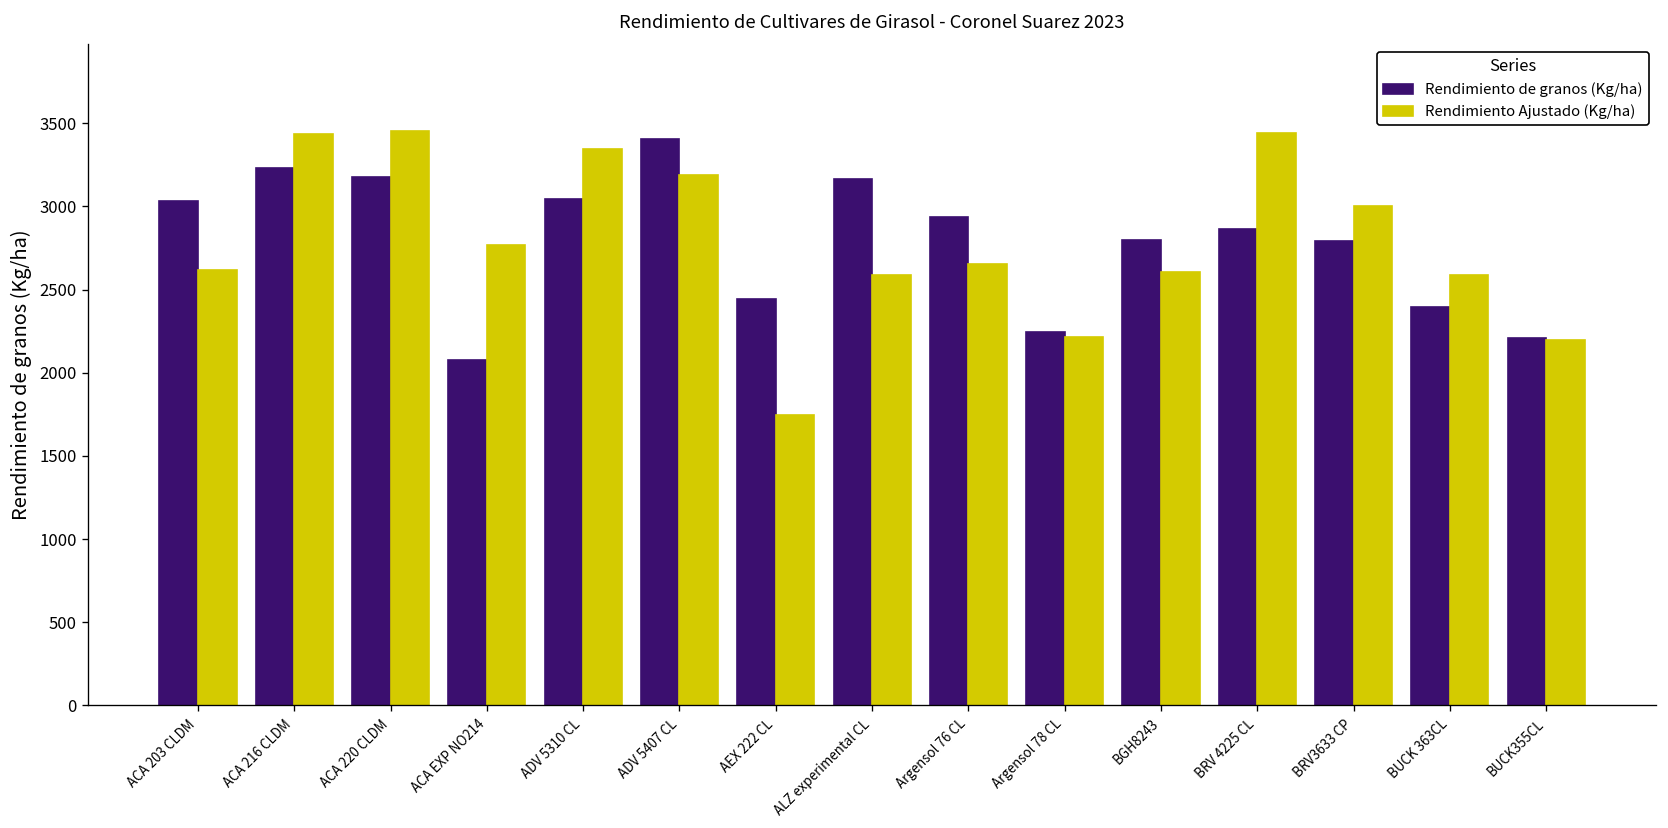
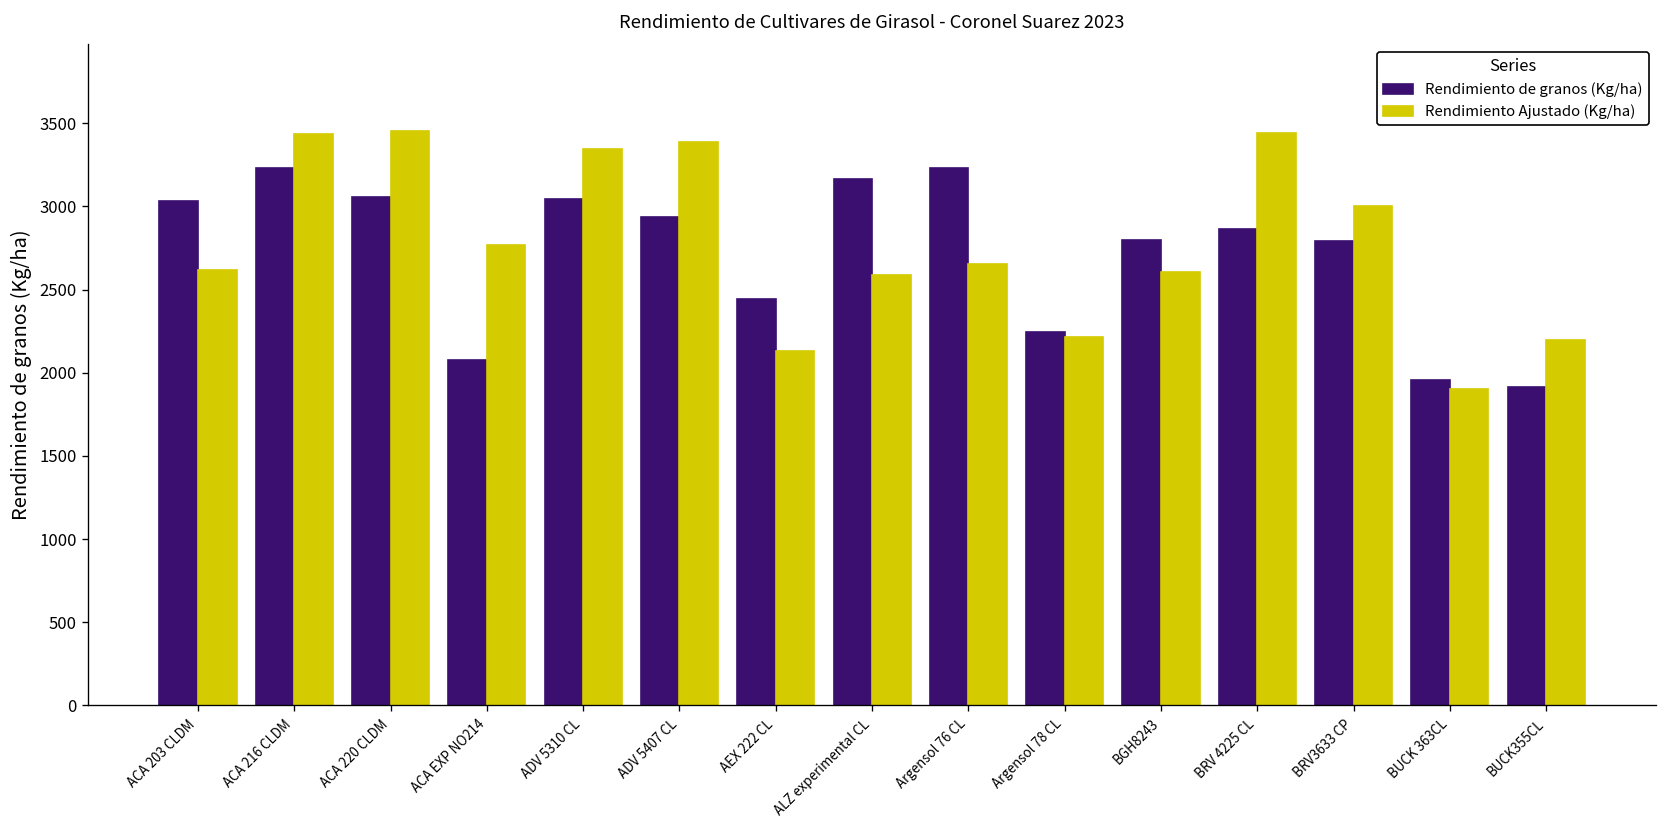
  {
    "Rendimiento de granos (Kg/ha)": {
      "ACA 203 CLDM": 3030,
      "ACA 216 CLDM": 3230,
-     "ACA 220 CLDM": 3180,
+     "ACA 220 CLDM": 3050,
      "ACA EXP NO214": 2080,
      "ADV 5310 CL": 3050,
-     "ADV 5407 CL": 3410,
+     "ADV 5407 CL": 2940,
      "AEX 222 CL": 2440,
      "ALZ experimental CL": 3170,
-     "Argensol 76 CL": 2940,
+     "Argensol 76 CL": 3230,
      "Argensol 78 CL": 2240,
      "BGH8243": 2800,
      "BRV 4225 CL": 2870,
      "BRV3633 CP": 2790,
-     "BUCK 363CL": 2400,
-     "BUCK355CL": 2210
+     "BUCK 363CL": 1960,
+     "BUCK355CL": 1910
    },
    "Rendimiento Ajustado (Kg/ha)": {
      "ACA 203 CLDM": 2620,
      "ACA 216 CLDM": 3440,
      "ACA 220 CLDM": 3460,
      "ACA EXP NO214": 2770,
      "ADV 5310 CL": 3350,
-     "ADV 5407 CL": 3190,
-     "AEX 222 CL": 1750,
+     "ADV 5407 CL": 3390,
+     "AEX 222 CL": 2130,
      "ALZ experimental CL": 2590,
      "Argensol 76 CL": 2650,
      "Argensol 78 CL": 2210,
      "BGH8243": 2610,
      "BRV 4225 CL": 3440,
      "BRV3633 CP": 3000,
-     "BUCK 363CL": 2590,
+     "BUCK 363CL": 1900,
      "BUCK355CL": 2200
    }
  }
